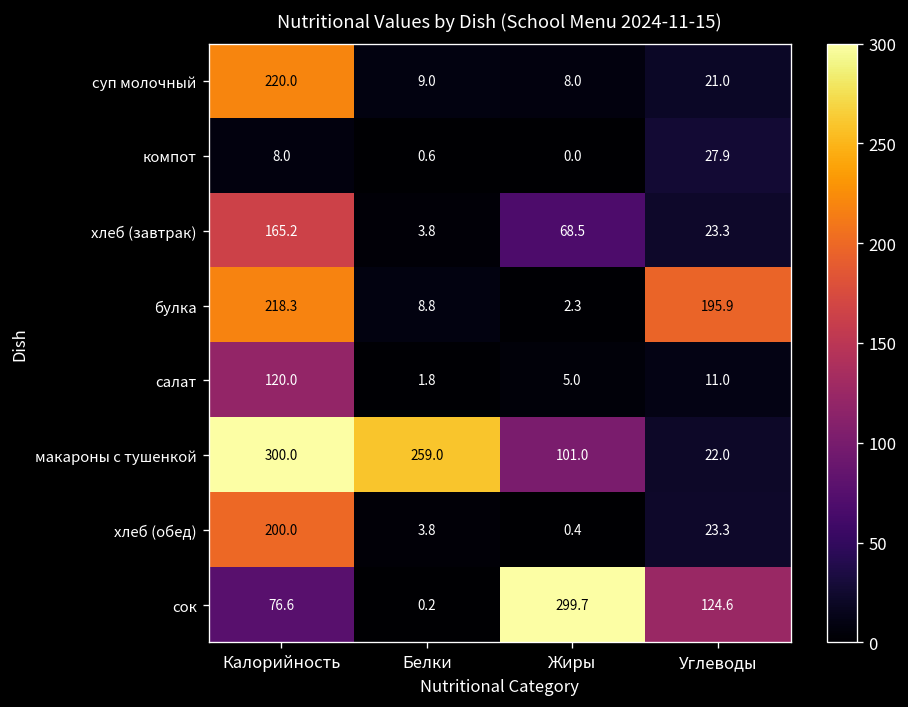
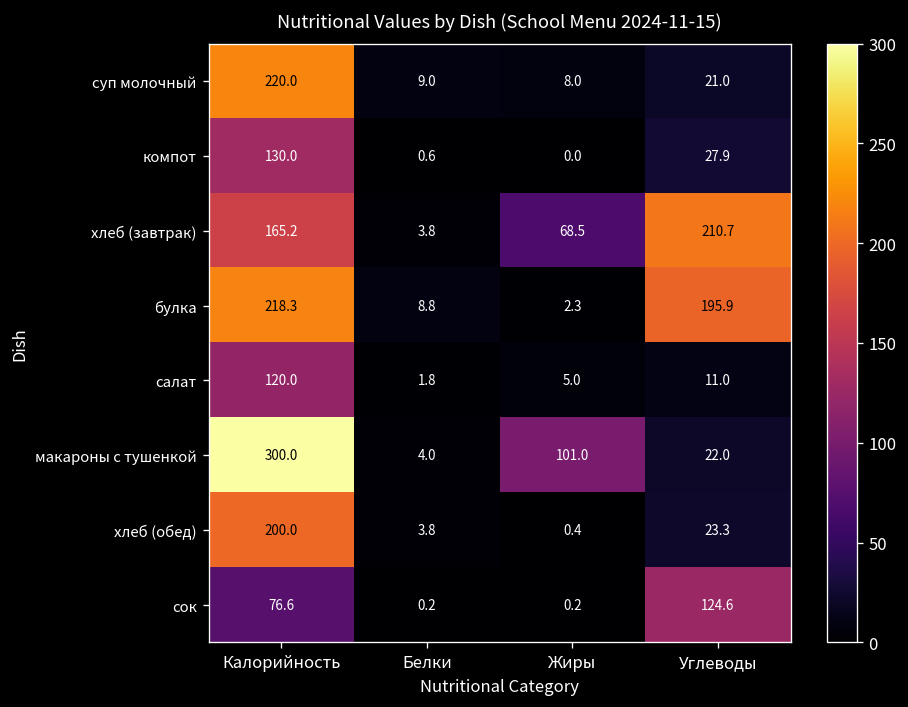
  {
    "суп молочный": {
      "Калорийность": 220.0,
      "Белки": 9.0,
      "Жиры": 8.0,
      "Углеводы": 21.0
    },
    "компот": {
-     "Калорийность": 8.0,
+     "Калорийность": 130.0,
      "Белки": 0.6,
      "Жиры": 0.0,
      "Углеводы": 27.9
    },
    "хлеб (завтрак)": {
      "Калорийность": 165.2,
      "Белки": 3.8,
      "Жиры": 68.5,
-     "Углеводы": 23.3
+     "Углеводы": 210.7
    },
    "булка": {
      "Калорийность": 218.3,
      "Белки": 8.8,
      "Жиры": 2.3,
      "Углеводы": 195.9
    },
    "салат": {
      "Калорийность": 120.0,
      "Белки": 1.8,
      "Жиры": 5.0,
      "Углеводы": 11.0
    },
    "макароны с тушенкой": {
      "Калорийность": 300.0,
-     "Белки": 259.0,
+     "Белки": 4.0,
      "Жиры": 101.0,
      "Углеводы": 22.0
    },
    "хлеб (обед)": {
      "Калорийность": 200.0,
      "Белки": 3.8,
      "Жиры": 0.4,
      "Углеводы": 23.3
    },
    "сок": {
      "Калорийность": 76.6,
      "Белки": 0.2,
-     "Жиры": 299.7,
+     "Жиры": 0.2,
      "Углеводы": 124.6
    }
  }
